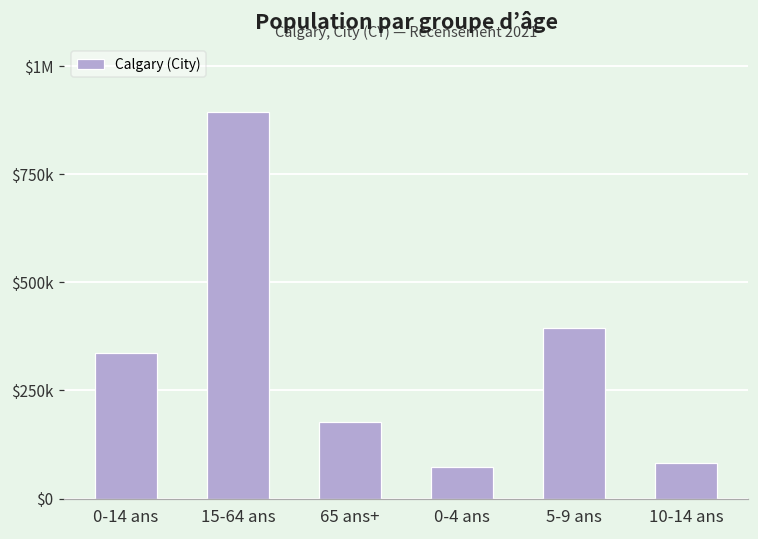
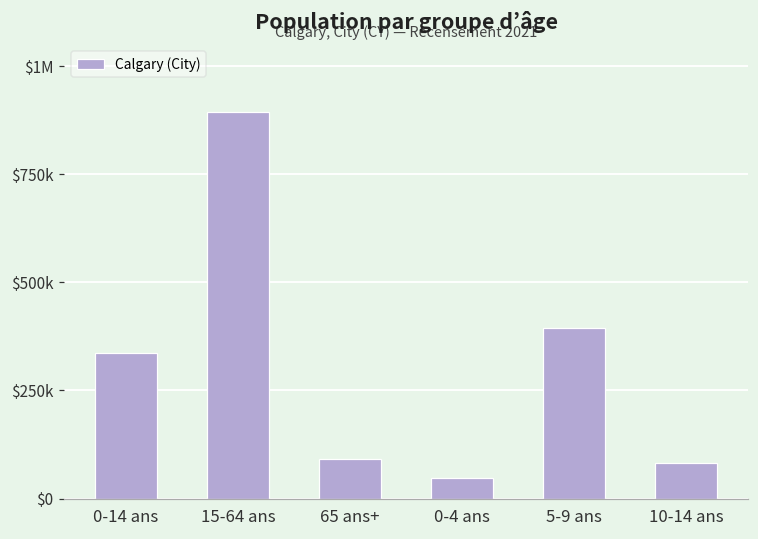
  {
    "0-14 ans": "$340000",
    "15-64 ans": "$890000",
-   "65 ans+": "$180000",
-   "0-4 ans": "$70000",
+   "65 ans+": "$90000",
+   "0-4 ans": "$50000",
    "5-9 ans": "$390000",
    "10-14 ans": "$80000"
  }
